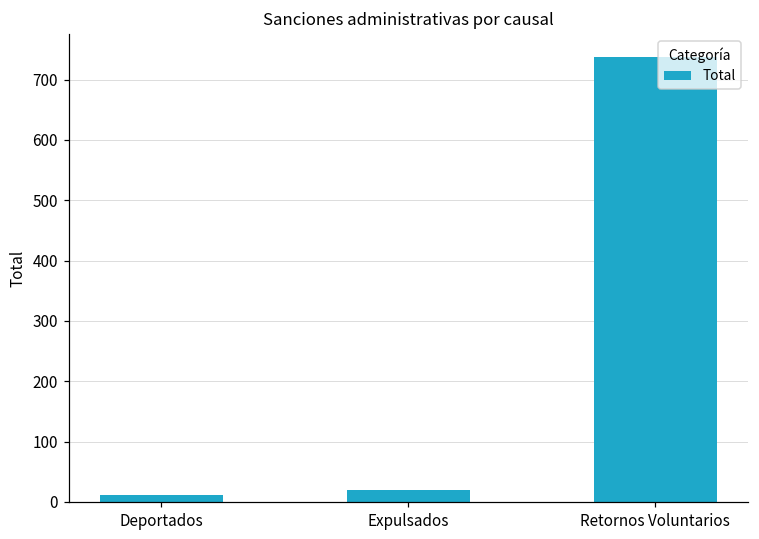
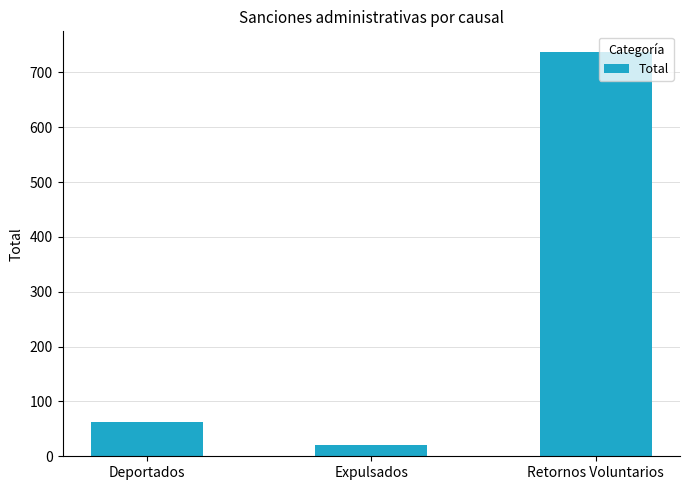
  {
-   "Deportados": 10,
+   "Deportados": 60,
    "Expulsados": 20,
    "Retornos Voluntarios": 740
  }
